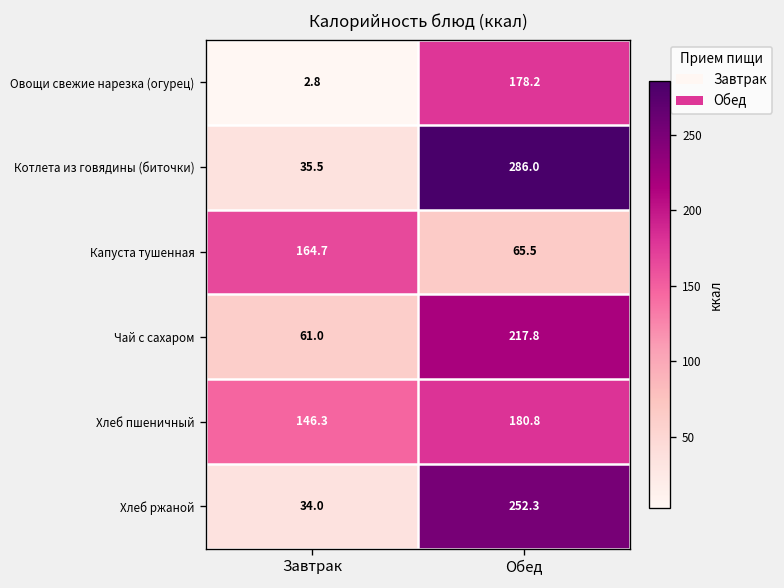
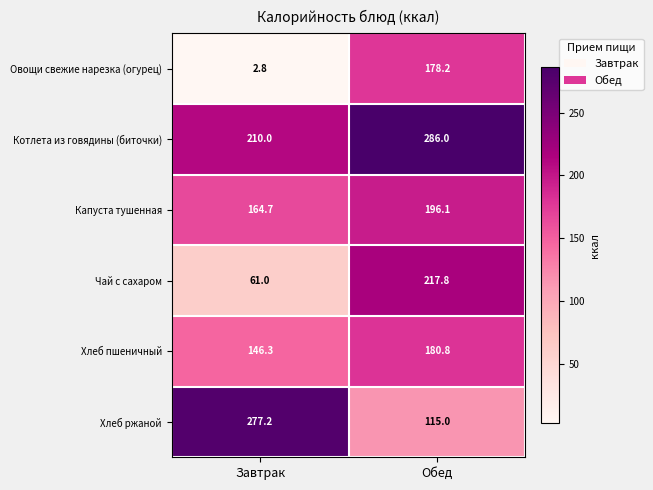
  {
    "Овощи свежие нарезка (огурец)": {
      "Завтрак": 2.8,
      "Обед": 178.2
    },
    "Котлета из говядины (биточки)": {
-     "Завтрак": 35.5,
+     "Завтрак": 210.0,
      "Обед": 286.0
    },
    "Капуста тушенная": {
      "Завтрак": 164.7,
-     "Обед": 65.5
+     "Обед": 196.1
    },
    "Чай с сахаром": {
      "Завтрак": 61.0,
      "Обед": 217.8
    },
    "Хлеб пшеничный": {
      "Завтрак": 146.3,
      "Обед": 180.8
    },
    "Хлеб ржаной": {
-     "Завтрак": 34.0,
-     "Обед": 252.3
+     "Завтрак": 277.2,
+     "Обед": 115.0
    }
  }
